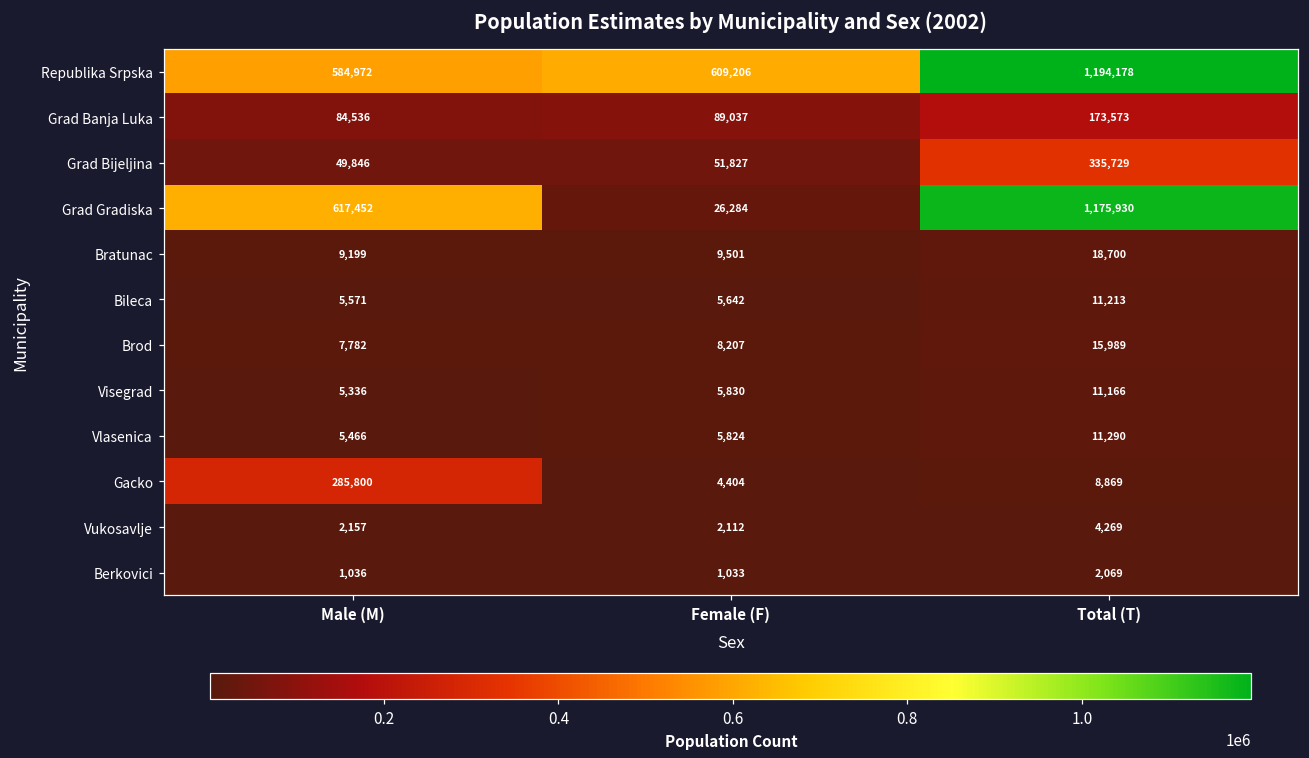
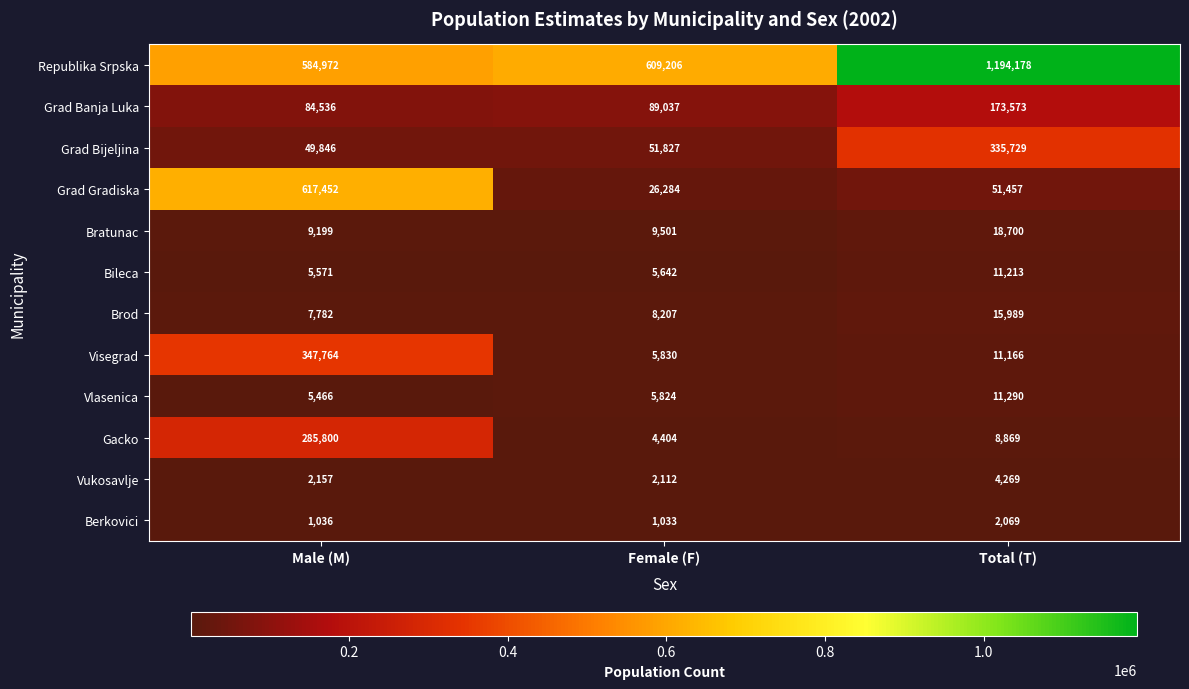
  {
    "Grad Gradiska": {
-     "Total (T)": "1,175,930"
+     "Total (T)": "51,457"
    },
    "Visegrad": {
-     "Male (M)": "5,336"
+     "Male (M)": "347,764"
    }
  }
